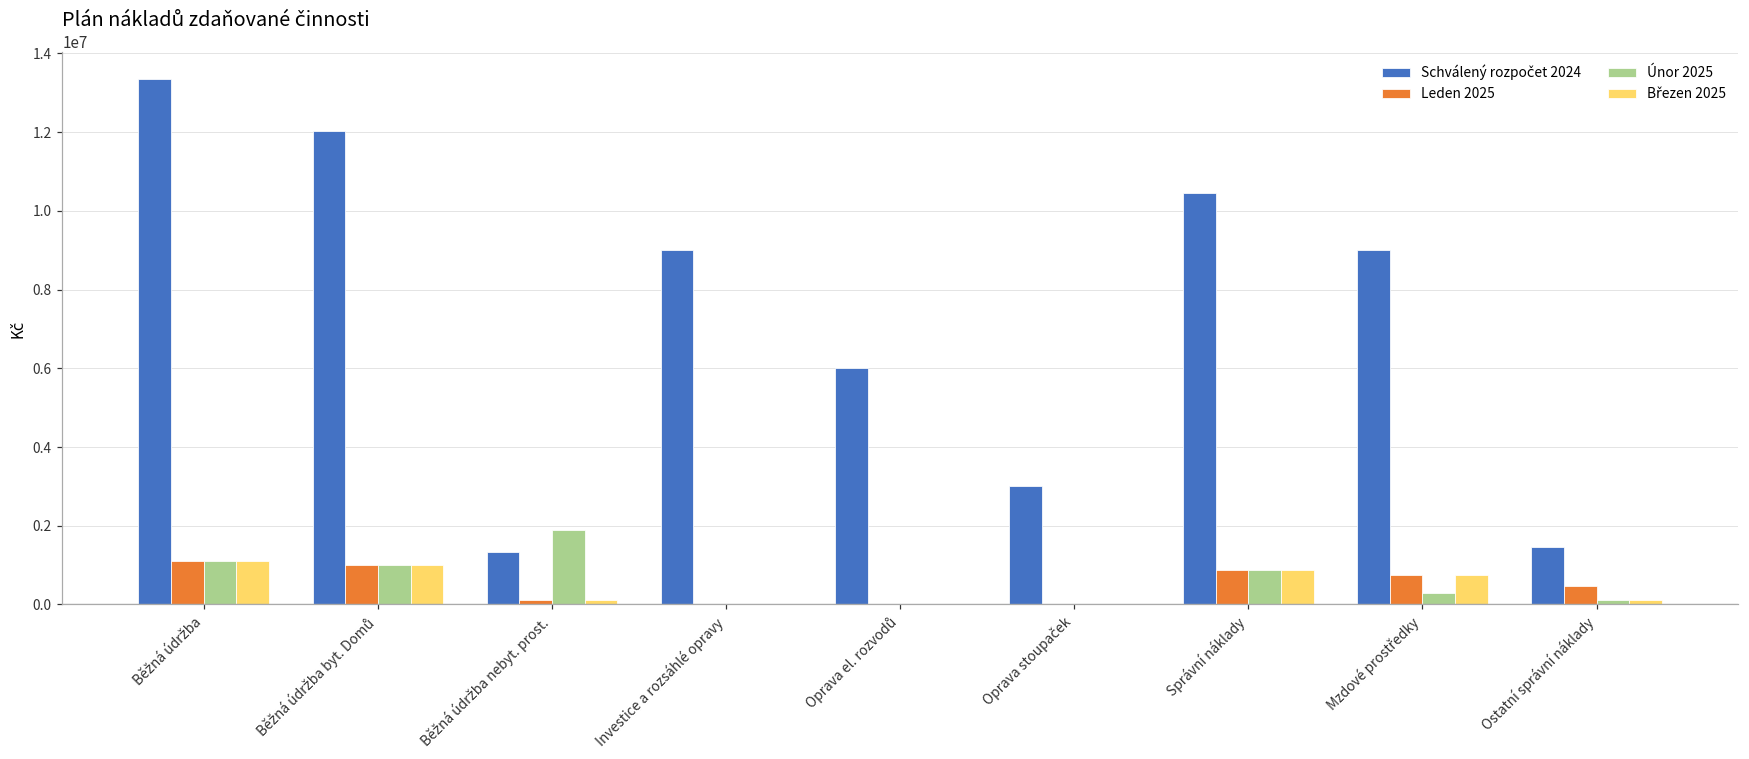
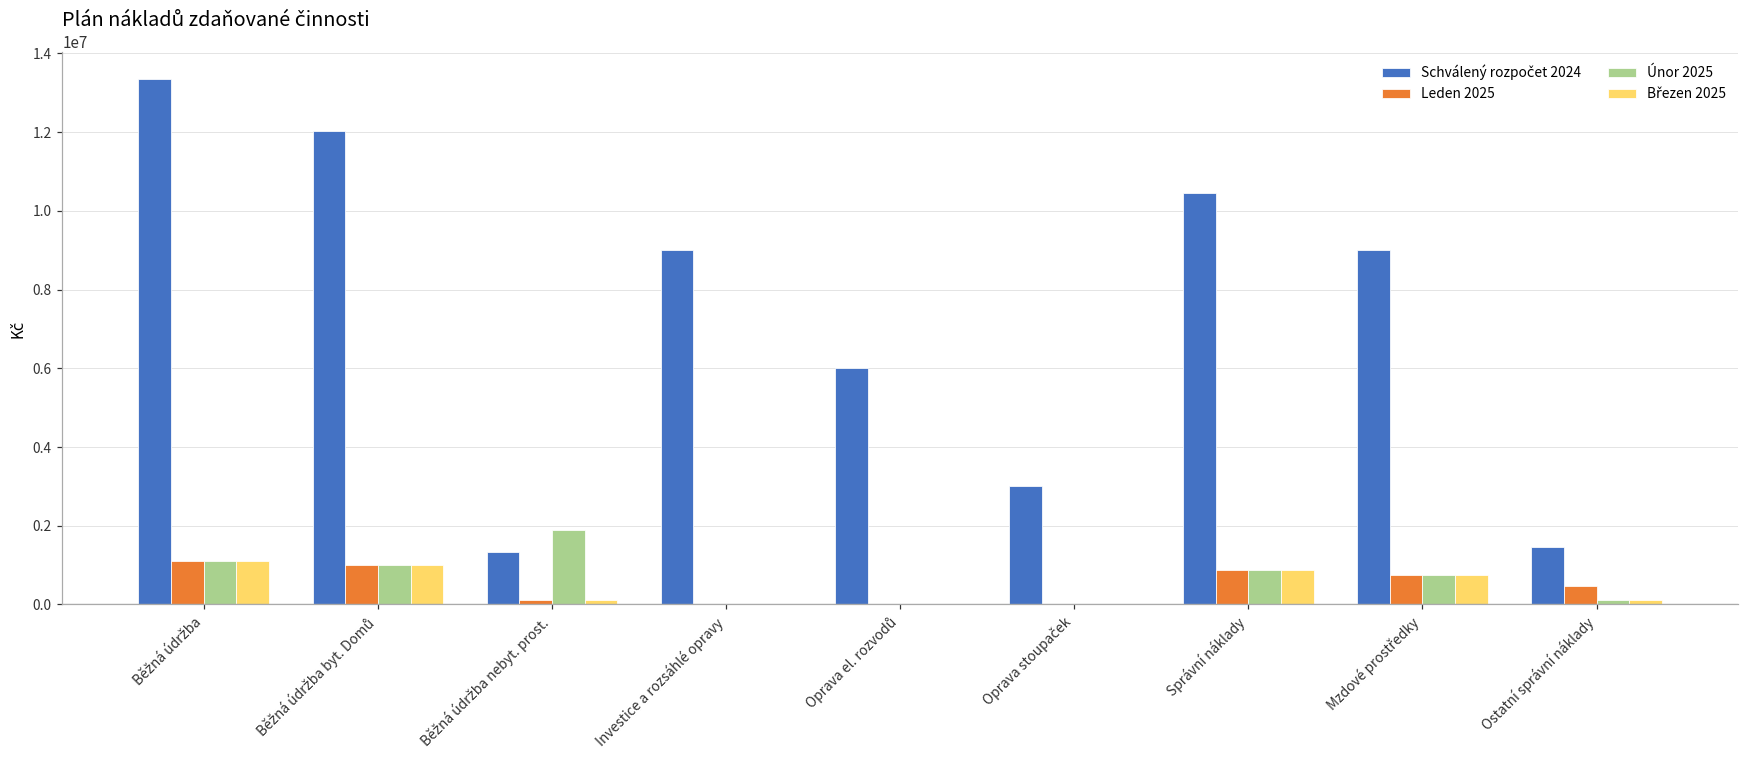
  {
    "Schválený rozpočet 2024": {
      "Běžná údržba": 13400000,
      "Běžná údržba byt. Domů": 12000000,
      "Běžná údržba nebyt. prost.": 1300000,
      "Investice a rozsáhlé opravy": 9000000,
      "Oprava el. rozvodů": 6000000,
      "Oprava stoupaček": 3000000,
      "Správní náklady": 10500000,
      "Mzdové prostředky": 9000000,
      "Ostatní správní náklady": 1500000
    },
    "Leden 2025": {
      "Běžná údržba": 1100000,
      "Běžná údržba byt. Domů": 1000000,
      "Běžná údržba nebyt. prost.": 100000,
      "Investice a rozsáhlé opravy": 0,
      "Oprava el. rozvodů": 0,
      "Oprava stoupaček": 0,
      "Správní náklady": 900000,
      "Mzdové prostředky": 800000,
      "Ostatní správní náklady": 500000
    },
    "Únor 2025": {
      "Běžná údržba": 1100000,
      "Běžná údržba byt. Domů": 1000000,
      "Běžná údržba nebyt. prost.": 1900000,
      "Investice a rozsáhlé opravy": 0,
      "Oprava el. rozvodů": 0,
      "Oprava stoupaček": 0,
      "Správní náklady": 900000,
-     "Mzdové prostředky": 300000,
+     "Mzdové prostředky": 800000,
      "Ostatní správní náklady": 100000
    },
    "Březen 2025": {
      "Běžná údržba": 1100000,
      "Běžná údržba byt. Domů": 1000000,
      "Běžná údržba nebyt. prost.": 100000,
      "Investice a rozsáhlé opravy": 0,
      "Oprava el. rozvodů": 0,
      "Oprava stoupaček": 0,
      "Správní náklady": 900000,
      "Mzdové prostředky": 800000,
      "Ostatní správní náklady": 100000
    }
  }
